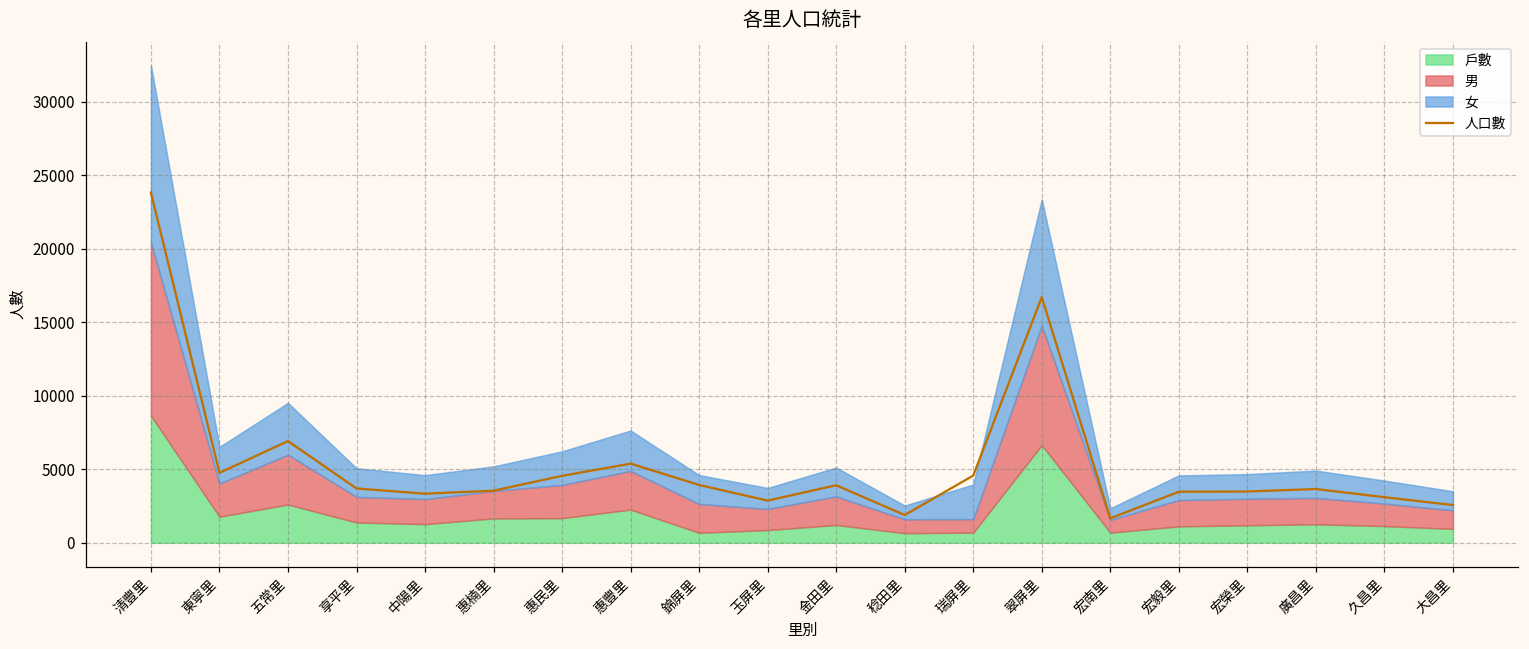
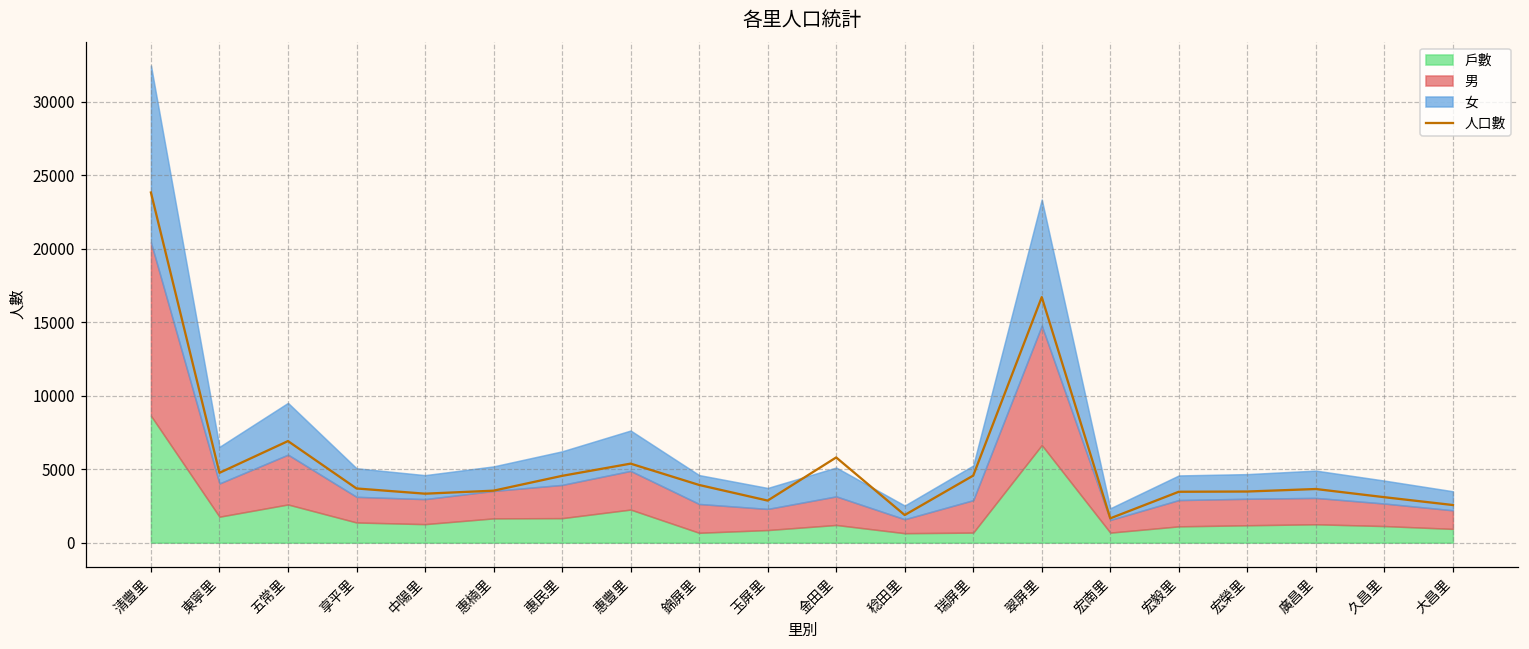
  {
    "人口數": {
      "清豐里": 23800,
      "東寧里": 4800,
      "五常里": 6900,
      "享平里": 3700,
      "中陽里": 3300,
      "惠民里": 4500,
      "惠豐里": 5400,
      "錦屏里": 3900,
      "玉屏里": 2900,
-     "金田里": 3900,
+     "金田里": 5800,
      "稔田里": 1900,
      "瑞屏里": 4600,
      "翠屏里": 16700,
      "宏毅里": 3500,
      "宏榮里": 3500,
      "廣昌里": 3600,
      "久昌里": 3100,
      "大昌里": 2600
    },
    "戶數": {
      "清豐里": 8600,
      "東寧里": 1800,
      "五常里": 2600,
      "享平里": 1400,
      "中陽里": 1300,
      "惠楠里": 1700,
      "惠民里": 1700,
      "惠豐里": 2300,
      "錦屏里": 700,
      "玉屏里": 900,
      "金田里": 1200,
      "稔田里": 600,
      "瑞屏里": 700,
      "翠屏里": 6600,
      "宏南里": 700,
      "宏毅里": 1100,
      "宏榮里": 1200,
      "廣昌里": 1300,
      "久昌里": 1100,
      "大昌里": 900
    },
    "男": {
      "清豐里": 11800,
      "東寧里": 2300,
      "五常里": 3400,
      "享平里": 1700,
      "中陽里": 1700,
      "惠民里": 2300,
      "惠豐里": 2600,
      "錦屏里": 2000,
      "玉屏里": 1400,
      "金田里": 1900,
      "稔田里": 900,
-     "瑞屏里": 900,
+     "瑞屏里": 2200,
      "翠屏里": 8100,
      "宏毅里": 1800,
      "宏榮里": 1800,
      "廣昌里": 1800,
      "久昌里": 1500,
      "大昌里": 1300
    },
    "女": {
      "清豐里": 12000,
      "東寧里": 2500,
      "五常里": 3500,
      "享平里": 1900,
      "中陽里": 1600,
      "惠楠里": 1700,
      "惠民里": 2300,
      "惠豐里": 2700,
      "錦屏里": 2000,
      "玉屏里": 1400,
      "金田里": 2000,
      "稔田里": 900,
      "瑞屏里": 2400,
      "翠屏里": 8600,
      "宏南里": 800,
      "宏毅里": 1700,
      "宏榮里": 1700,
      "廣昌里": 1900,
      "久昌里": 1600,
      "大昌里": 1300
    }
  }
